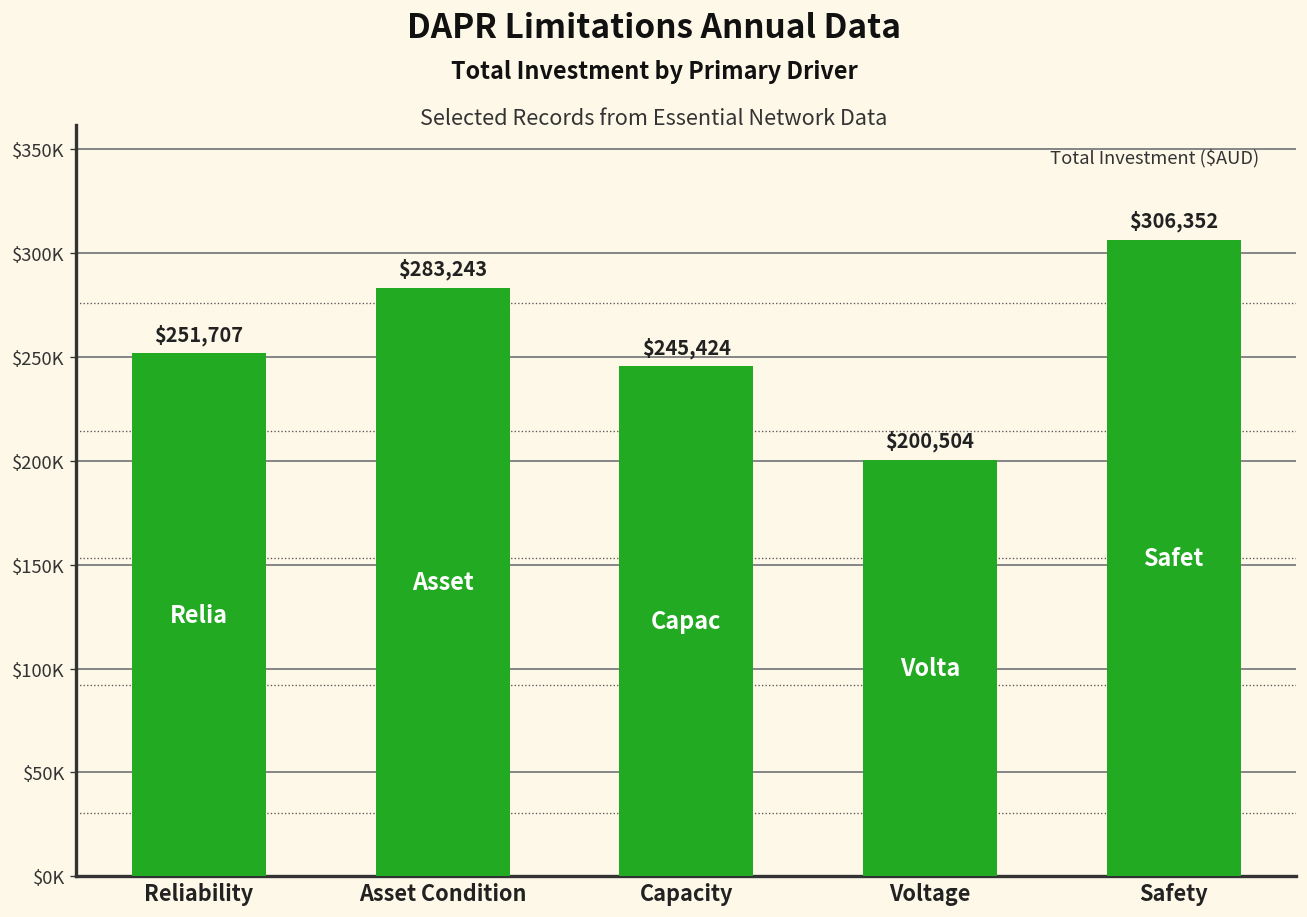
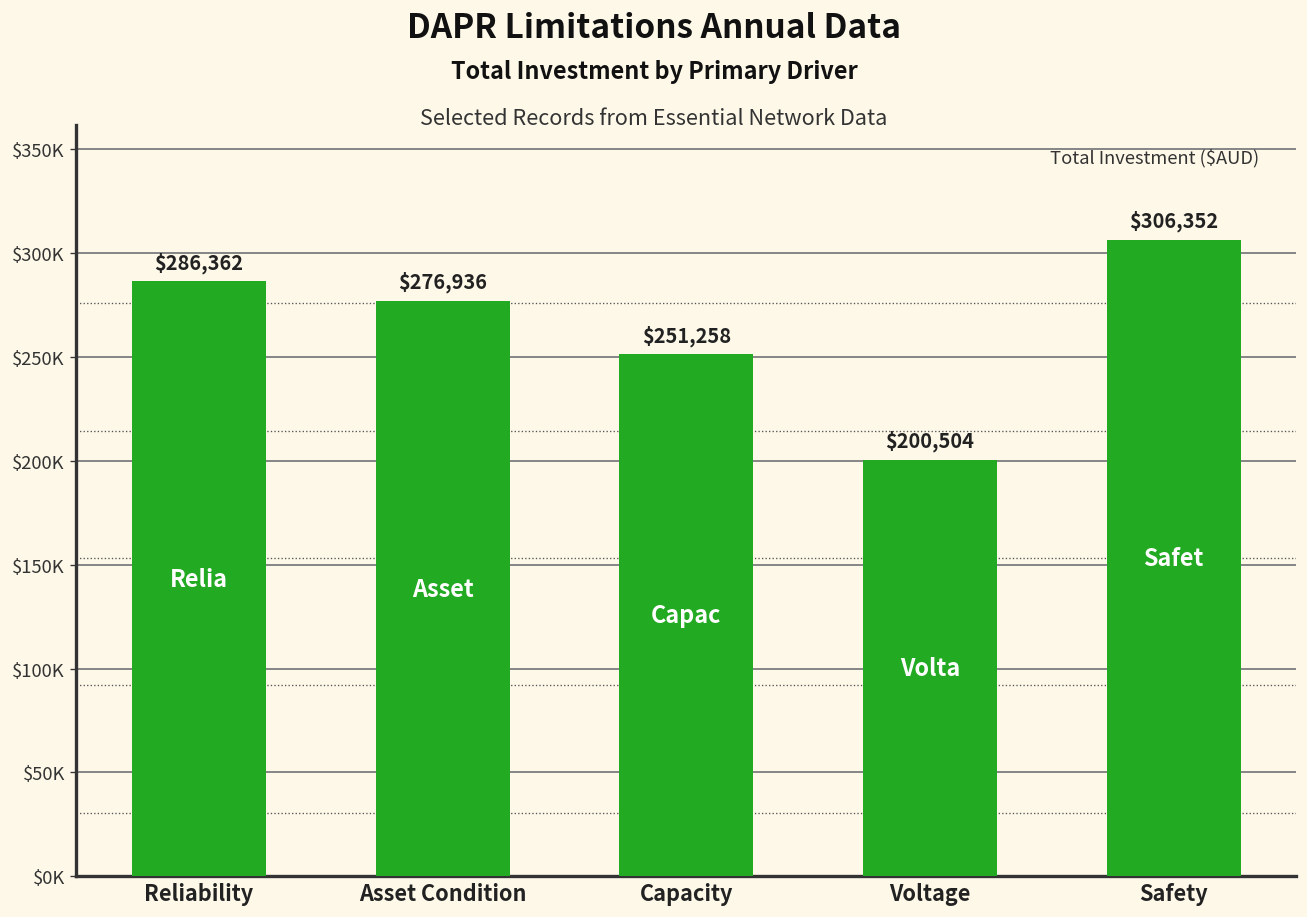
  {
-   "Reliability": "$251,707",
-   "Asset Condition": "$283,243",
-   "Capacity": "$245,424",
+   "Reliability": "$286,362",
+   "Asset Condition": "$276,936",
+   "Capacity": "$251,258",
    "Voltage": "$200,504",
    "Safety": "$306,352"
  }
